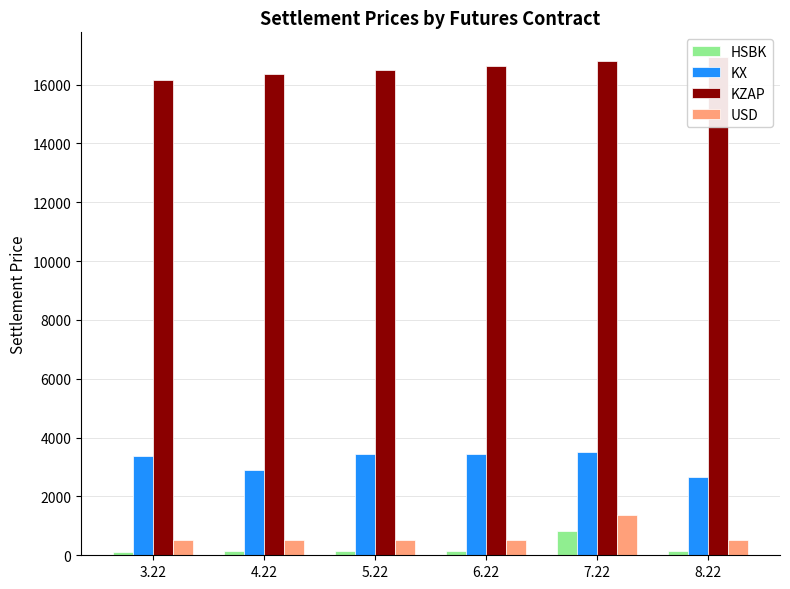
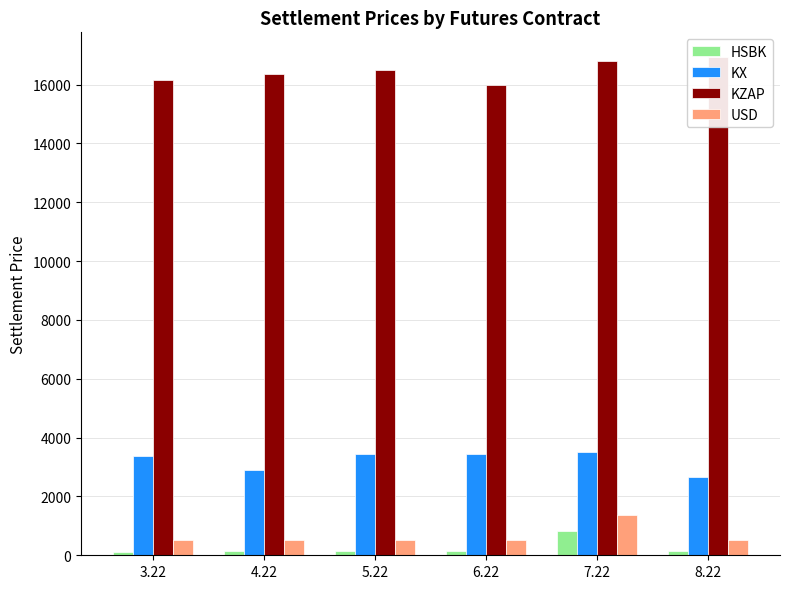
  {
    "HSBK": {
      "3.22": 100,
      "4.22": 100,
      "5.22": 100,
      "6.22": 100,
      "7.22": 800,
      "8.22": 100
    },
    "KX": {
      "3.22": 3400,
      "4.22": 2900,
      "5.22": 3400,
      "6.22": 3500,
      "7.22": 3500,
      "8.22": 2700
    },
    "KZAP": {
      "3.22": 16200,
      "4.22": 16400,
      "5.22": 16500,
-     "6.22": 16600,
+     "6.22": 16000,
      "7.22": 16800
    },
    "USD": {
      "3.22": 500,
      "4.22": 500,
      "5.22": 500,
      "6.22": 500,
      "7.22": 1400,
      "8.22": 500
    }
  }
